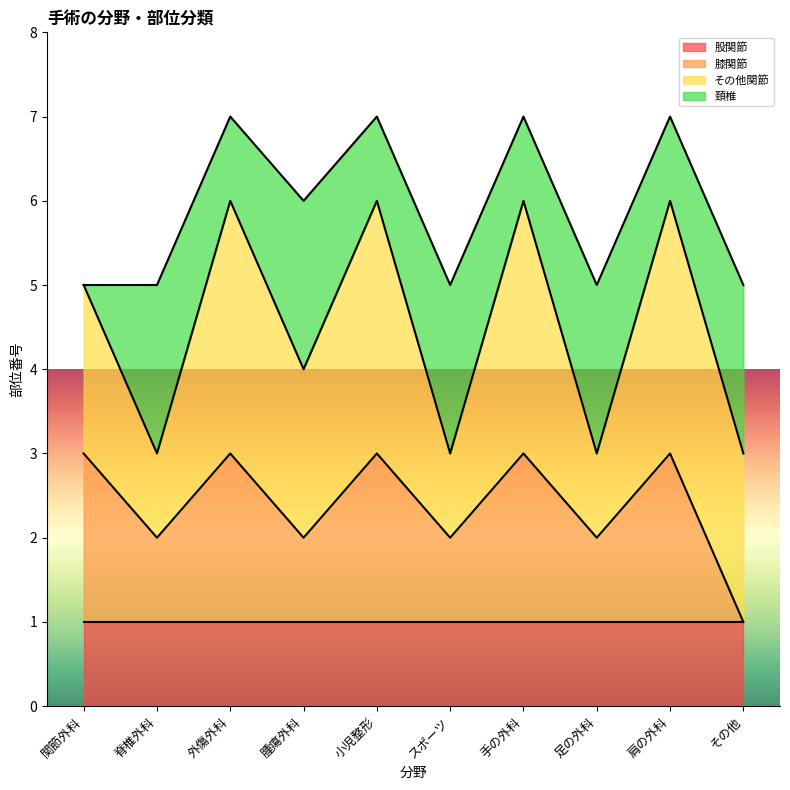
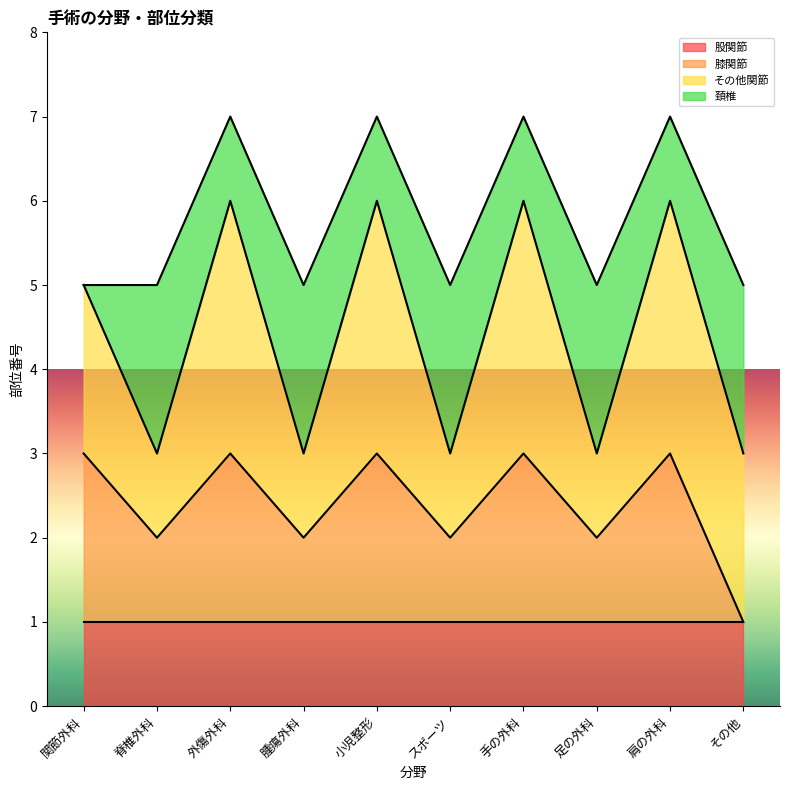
  {
    "股関節": {
      "関節外科": 1,
      "脊椎外科": 1,
      "外傷外科": 1,
      "腫瘍外科": 1,
      "小児整形": 1,
      "スポーツ": 1,
      "手の外科": 1,
      "足の外科": 1,
      "肩の外科": 1
    },
    "膝関節": {
      "関節外科": 3,
      "脊椎外科": 2,
      "外傷外科": 3,
      "腫瘍外科": 2,
      "小児整形": 3,
      "スポーツ": 2,
      "手の外科": 3,
      "足の外科": 2,
      "肩の外科": 3
    },
    "その他関節": {
      "脊椎外科": 1,
      "外傷外科": 3,
-     "腫瘍外科": 2,
+     "腫瘍外科": 1,
      "小児整形": 3,
      "スポーツ": 1,
      "手の外科": 3,
      "足の外科": 1,
      "肩の外科": 3,
      "その他": 2
    },
    "頚椎": {
      "脊椎外科": 2,
      "外傷外科": 1,
      "腫瘍外科": 2,
      "小児整形": 1,
      "スポーツ": 2,
      "手の外科": 1,
      "足の外科": 2,
      "肩の外科": 1,
      "その他": 2
    }
  }
